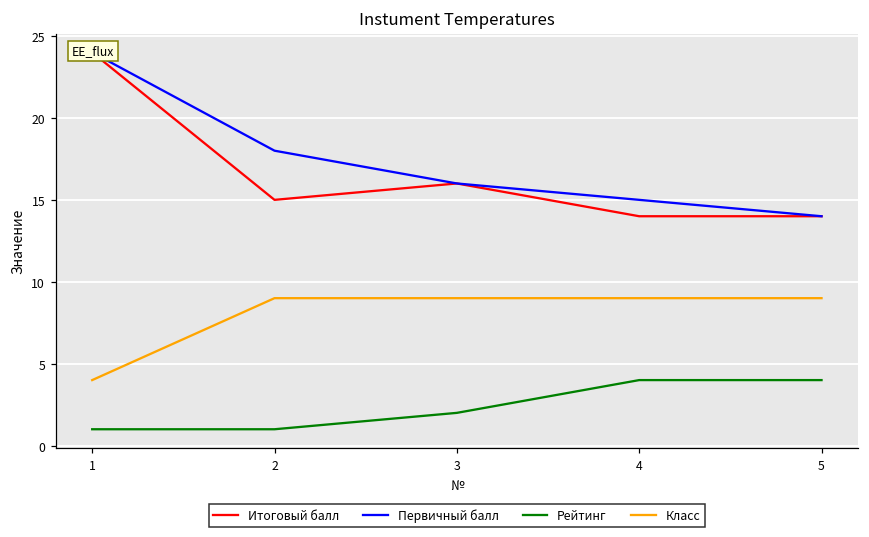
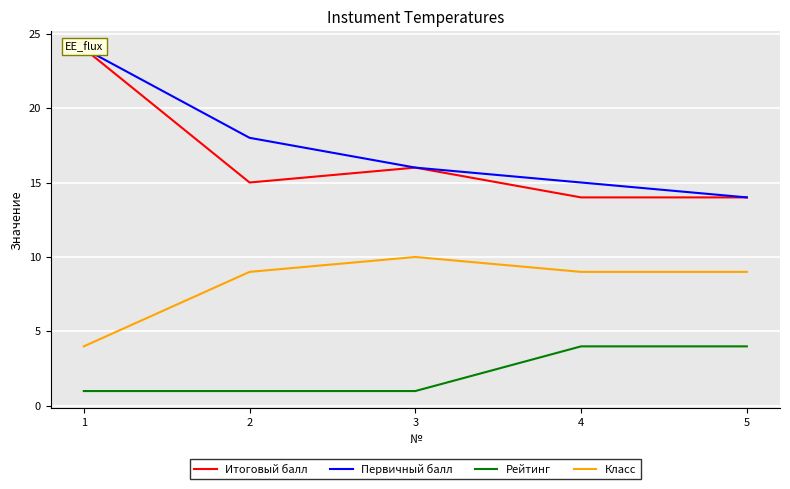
  {
    "Итоговый балл": {
      "2": 15,
      "4": 14
    },
    "Первичный балл": {
      "2": 18,
      "4": 15
    },
    "Рейтинг": {
      "1": 1,
      "2": 1,
-     "3": 2,
+     "3": 1,
      "4": 4,
      "5": 4
    },
    "Класс": {
      "1": 4,
      "2": 9,
-     "3": 9,
+     "3": 10,
      "4": 9,
      "5": 9
    }
  }
